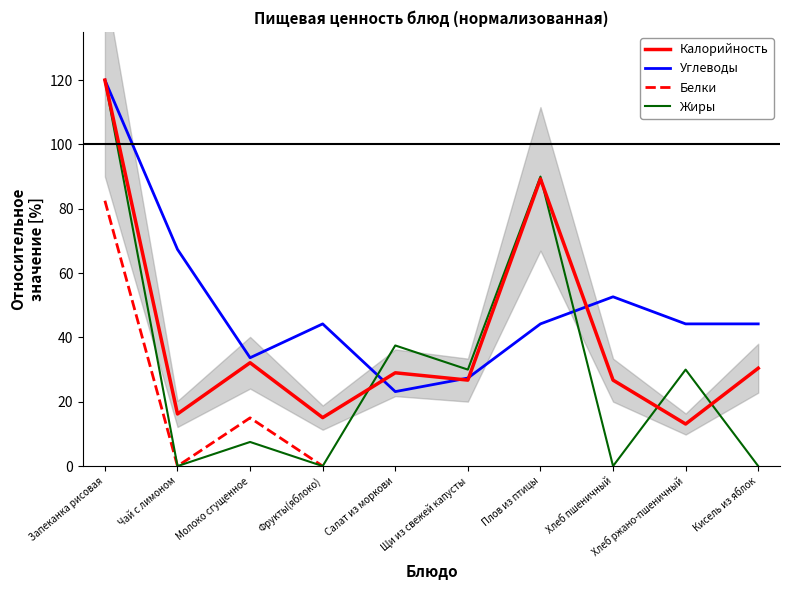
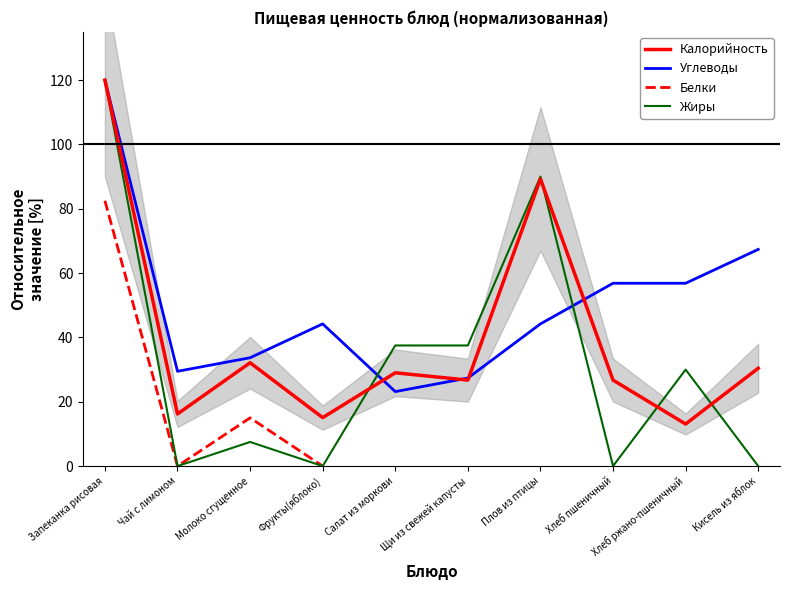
  {
    "Углеводы": {
-     "Чай с лимоном": 67,
+     "Чай с лимоном": 29,
      "Молоко сгущенное": 34,
      "Фрукты(яблоко)": 44,
      "Салат из моркови": 23,
      "Плов из птицы": 44,
-     "Хлеб пшеничный": 53,
-     "Хлеб ржано-пшеничный": 44,
-     "Кисель из яблок": 44
+     "Хлеб пшеничный": 57,
+     "Хлеб ржано-пшеничный": 57,
+     "Кисель из яблок": 67
    },
    "Жиры": {
      "Молоко сгущенное": 8,
      "Салат из моркови": 38,
-     "Щи из свежей капусты": 30,
+     "Щи из свежей капусты": 38,
      "Хлеб пшеничный": 0,
      "Хлеб ржано-пшеничный": 30,
      "Кисель из яблок": 0
    }
  }
